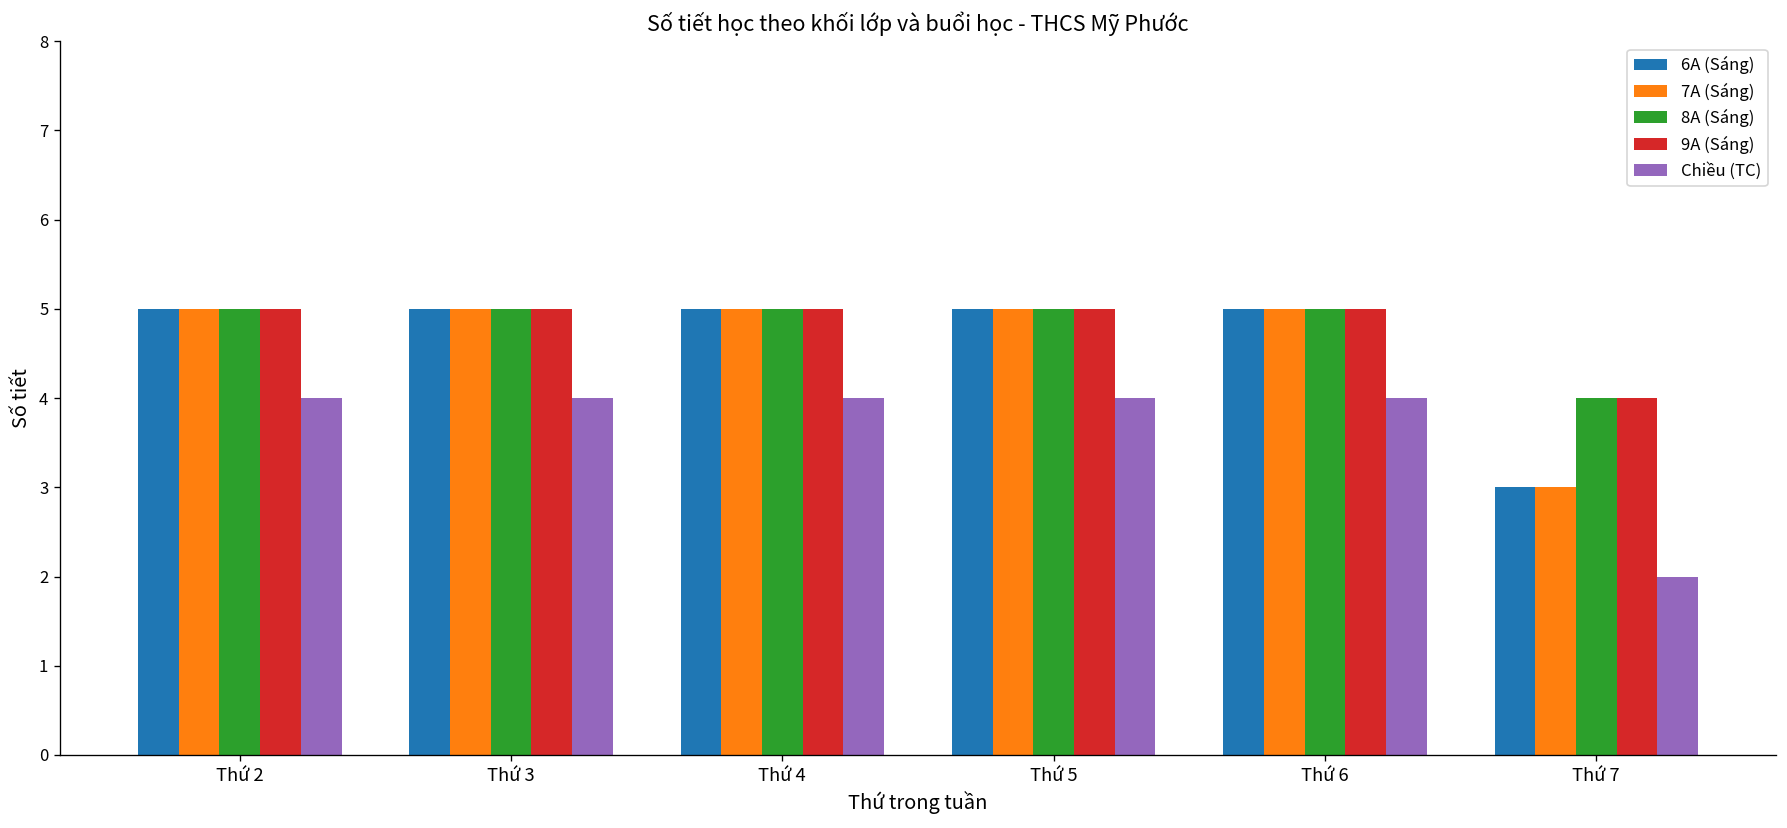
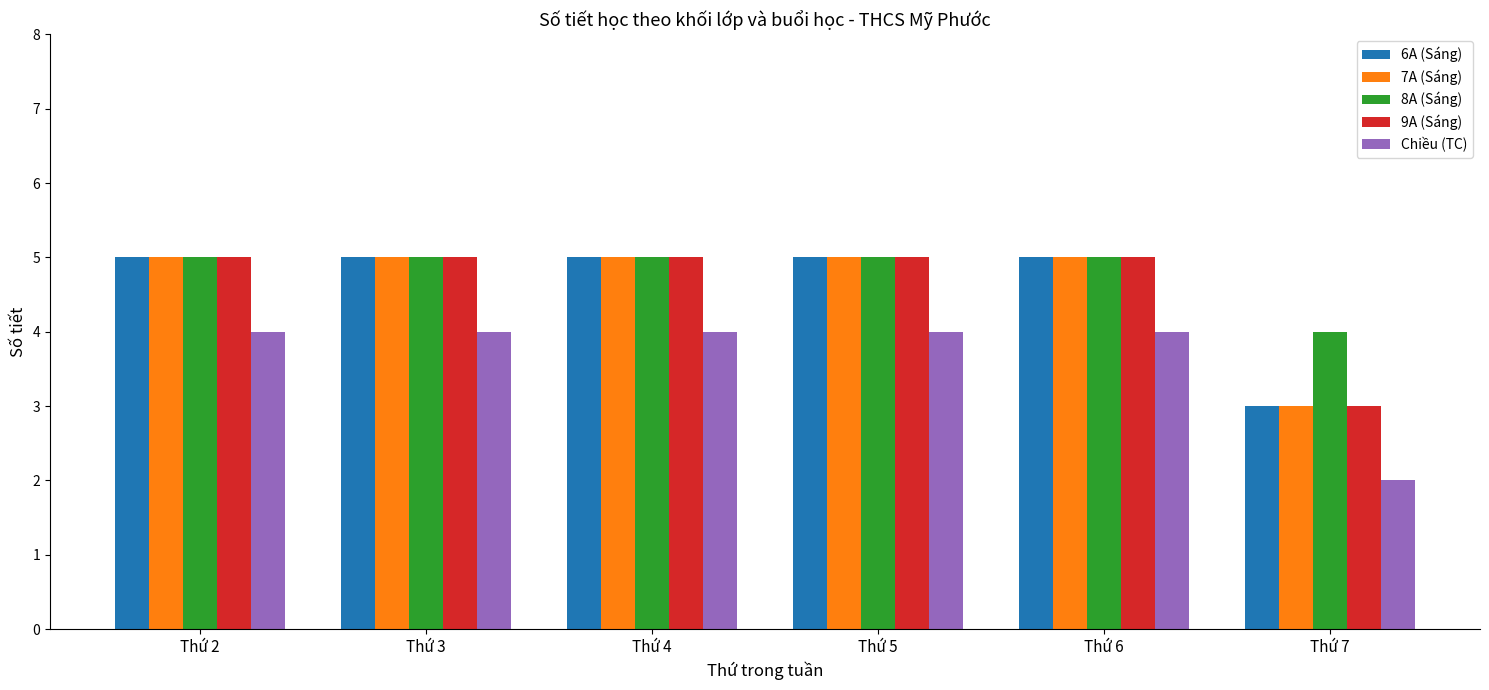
  {
    "6A (Sáng)": {
      "Thứ 2": 5,
      "Thứ 3": 5,
      "Thứ 4": 5,
      "Thứ 5": 5,
      "Thứ 6": 5,
      "Thứ 7": 3
    },
    "7A (Sáng)": {
      "Thứ 2": 5,
      "Thứ 3": 5,
      "Thứ 4": 5,
      "Thứ 5": 5,
      "Thứ 6": 5,
      "Thứ 7": 3
    },
    "8A (Sáng)": {
      "Thứ 2": 5,
      "Thứ 3": 5,
      "Thứ 4": 5,
      "Thứ 5": 5,
      "Thứ 6": 5,
      "Thứ 7": 4
    },
    "9A (Sáng)": {
      "Thứ 2": 5,
      "Thứ 3": 5,
      "Thứ 4": 5,
      "Thứ 5": 5,
      "Thứ 6": 5,
-     "Thứ 7": 4
+     "Thứ 7": 3
    },
    "Chiều (TC)": {
      "Thứ 2": 4,
      "Thứ 3": 4,
      "Thứ 4": 4,
      "Thứ 5": 4,
      "Thứ 6": 4,
      "Thứ 7": 2
    }
  }
